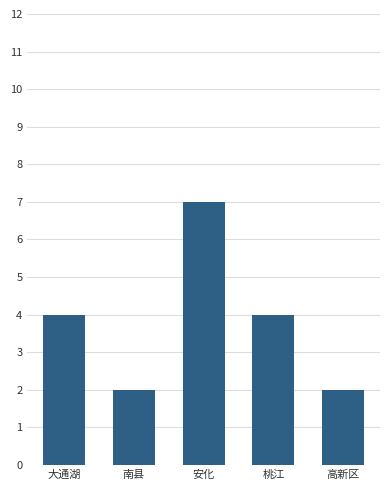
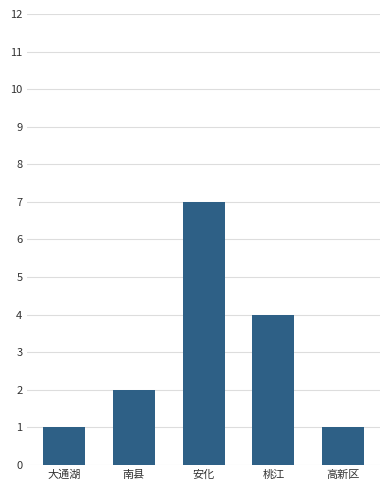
  {
-   "大通湖": 4,
+   "大通湖": 1,
    "南县": 2,
    "安化": 7,
    "桃江": 4,
-   "高新区": 2
+   "高新区": 1
  }
